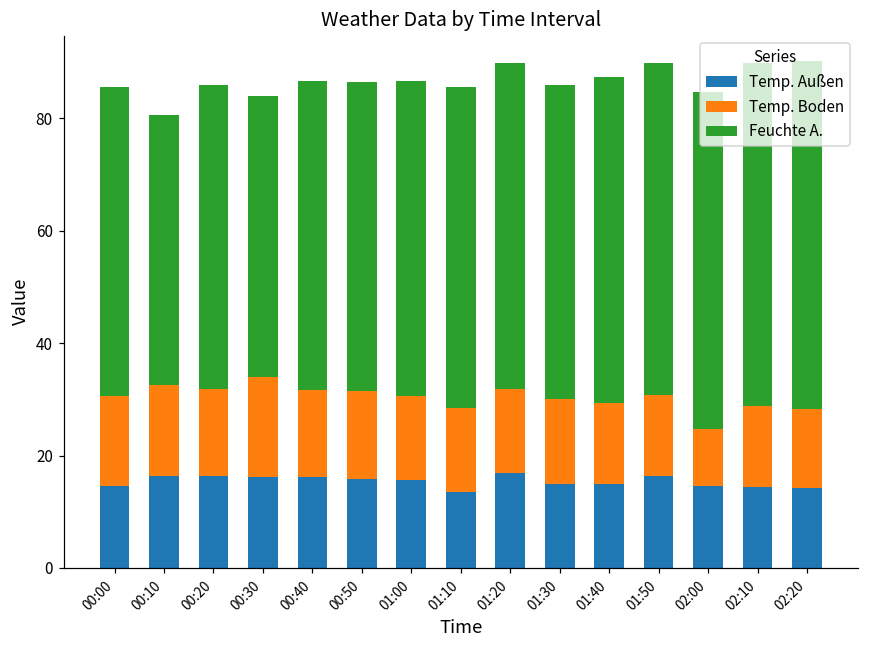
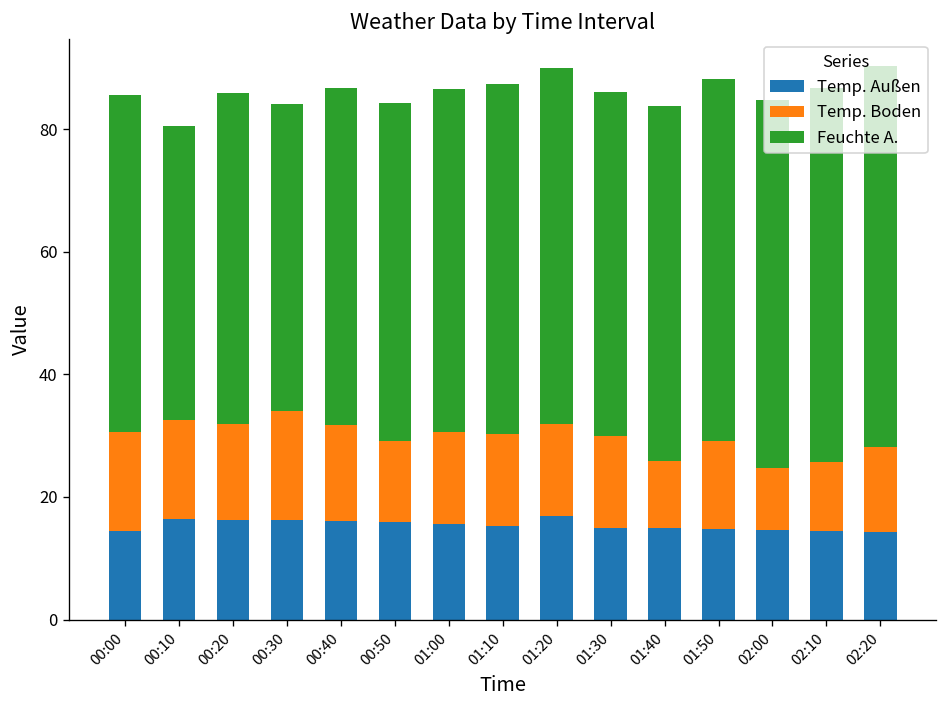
  {
    "Temp. Außen": {
      "00:00": 15,
      "00:10": 16,
      "00:20": 16,
      "00:30": 16,
      "00:40": 16,
      "00:50": 16,
      "01:00": 16,
-     "01:10": 14,
+     "01:10": 15,
      "01:20": 17,
      "01:30": 15,
      "01:40": 15,
-     "01:50": 16,
+     "01:50": 15,
      "02:00": 15,
      "02:10": 14,
      "02:20": 14
    },
    "Temp. Boden": {
      "00:00": 16,
      "00:10": 16,
      "00:20": 16,
      "00:30": 18,
      "00:40": 16,
-     "00:50": 16,
+     "00:50": 13,
      "01:00": 15,
      "01:10": 15,
      "01:20": 15,
      "01:30": 15,
-     "01:40": 14,
+     "01:40": 11,
      "01:50": 14,
      "02:00": 10,
-     "02:10": 14,
+     "02:10": 11,
      "02:20": 14
    },
    "Feuchte A.": {
      "00:00": 55,
      "00:10": 48,
      "00:20": 54,
      "00:30": 50,
      "00:40": 55,
      "00:50": 55,
      "01:00": 56,
      "01:10": 57,
      "01:20": 58,
      "01:30": 56,
      "01:40": 58,
      "01:50": 59
    }
  }
